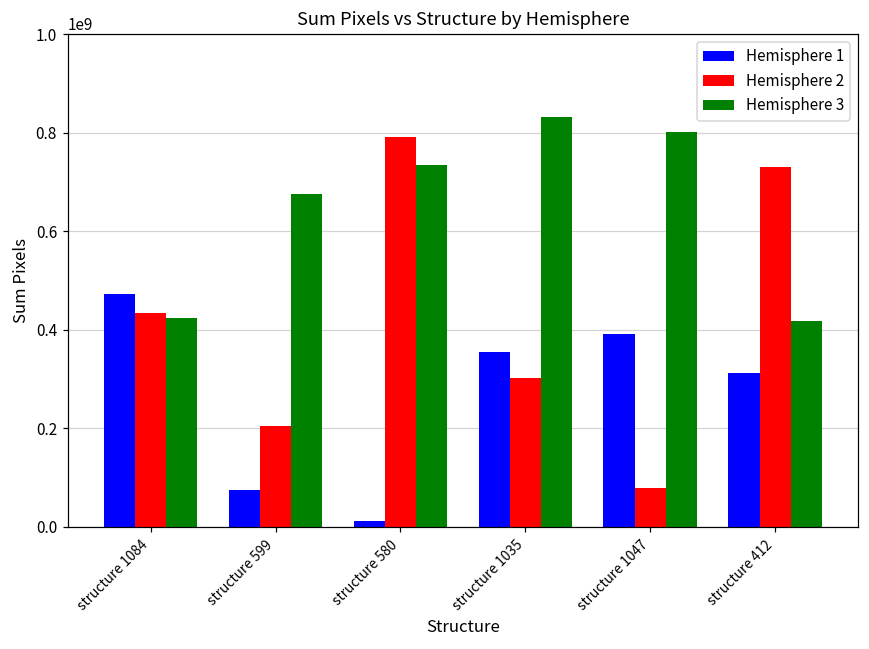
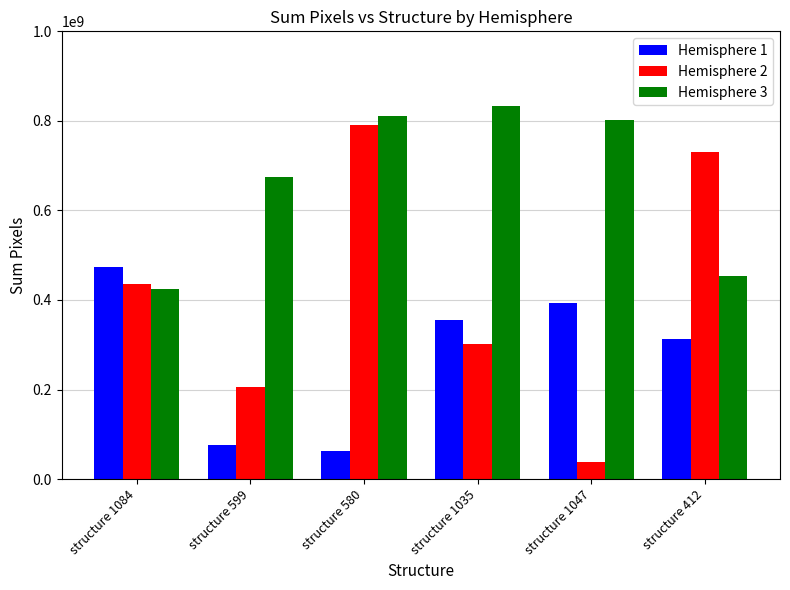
  {
    "Hemisphere 1": {
      "structure 1084": 470000000,
      "structure 599": 80000000,
-     "structure 580": 10000000,
+     "structure 580": 60000000,
      "structure 1035": 350000000,
      "structure 1047": 390000000,
      "structure 412": 310000000
    },
    "Hemisphere 2": {
      "structure 1084": 430000000,
      "structure 599": 210000000,
      "structure 580": 790000000,
      "structure 1035": 300000000,
-     "structure 1047": 80000000,
+     "structure 1047": 40000000,
      "structure 412": 730000000
    },
    "Hemisphere 3": {
      "structure 1084": 420000000,
      "structure 599": 680000000,
-     "structure 580": 730000000,
+     "structure 580": 810000000,
      "structure 1035": 830000000,
      "structure 1047": 800000000,
-     "structure 412": 420000000
+     "structure 412": 450000000
    }
  }
